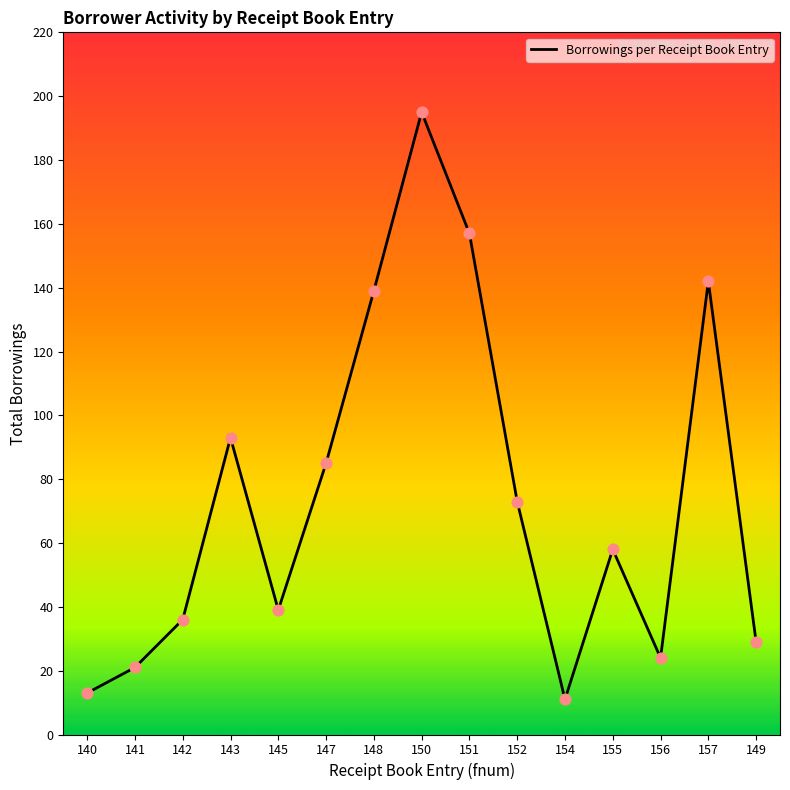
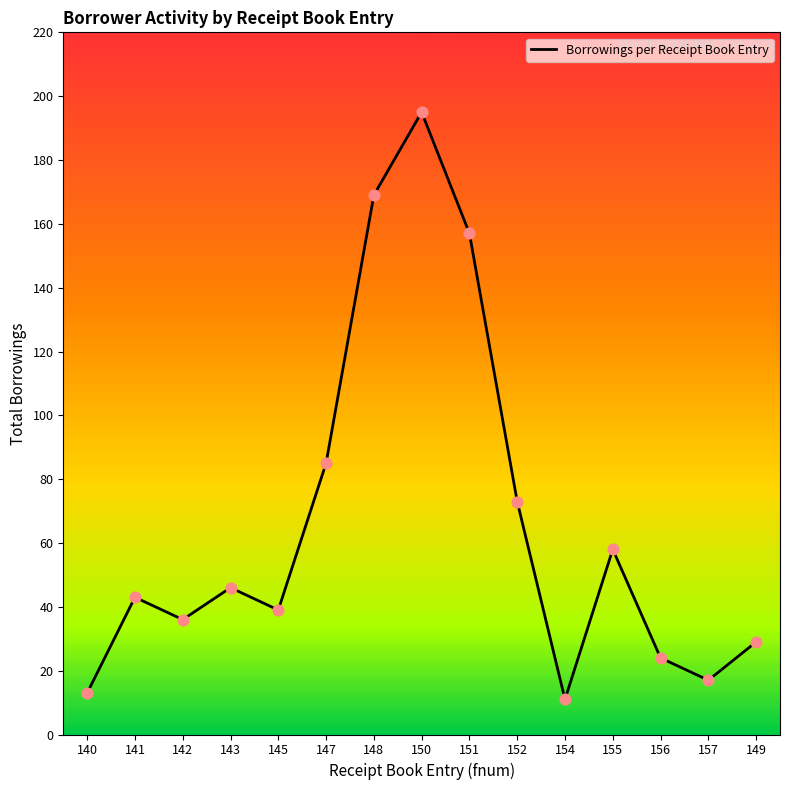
  {
    "140": 13,
-   "141": 21,
+   "141": 43,
    "142": 36,
-   "143": 93,
+   "143": 46,
    "145": 39,
    "147": 85,
-   "148": 139,
+   "148": 169,
    "150": 195,
    "151": 157,
    "152": 73,
    "154": 11,
    "155": 58,
    "156": 24,
-   "157": 142,
+   "157": 17,
    "149": 29
  }
